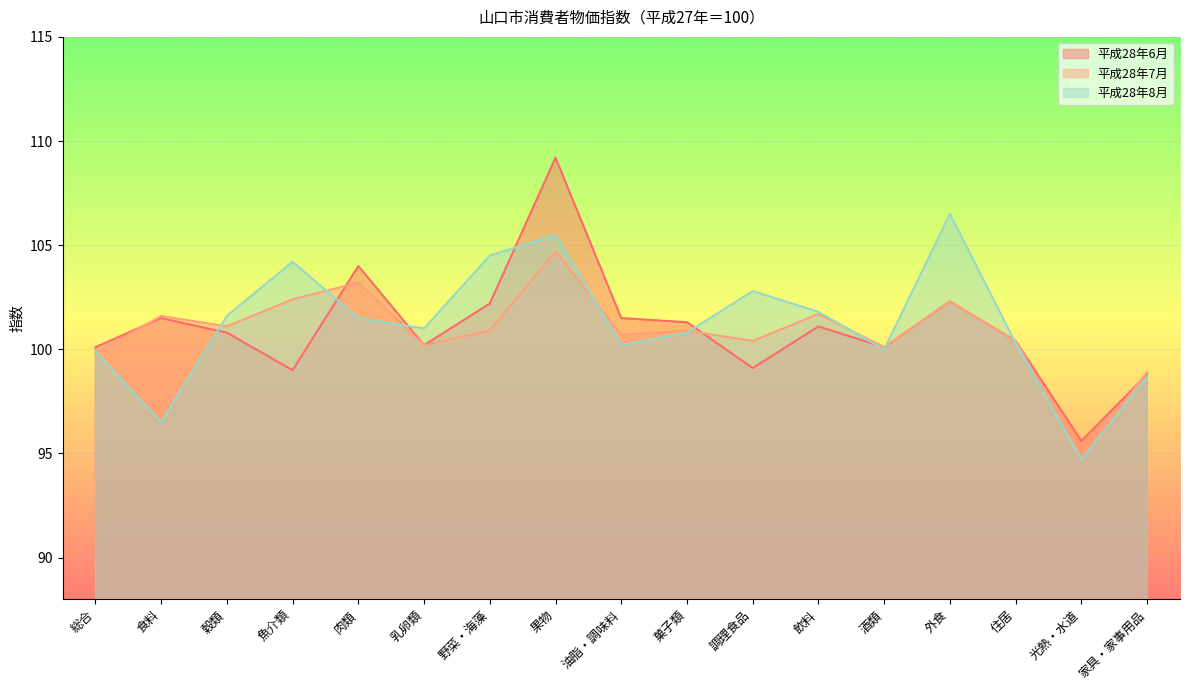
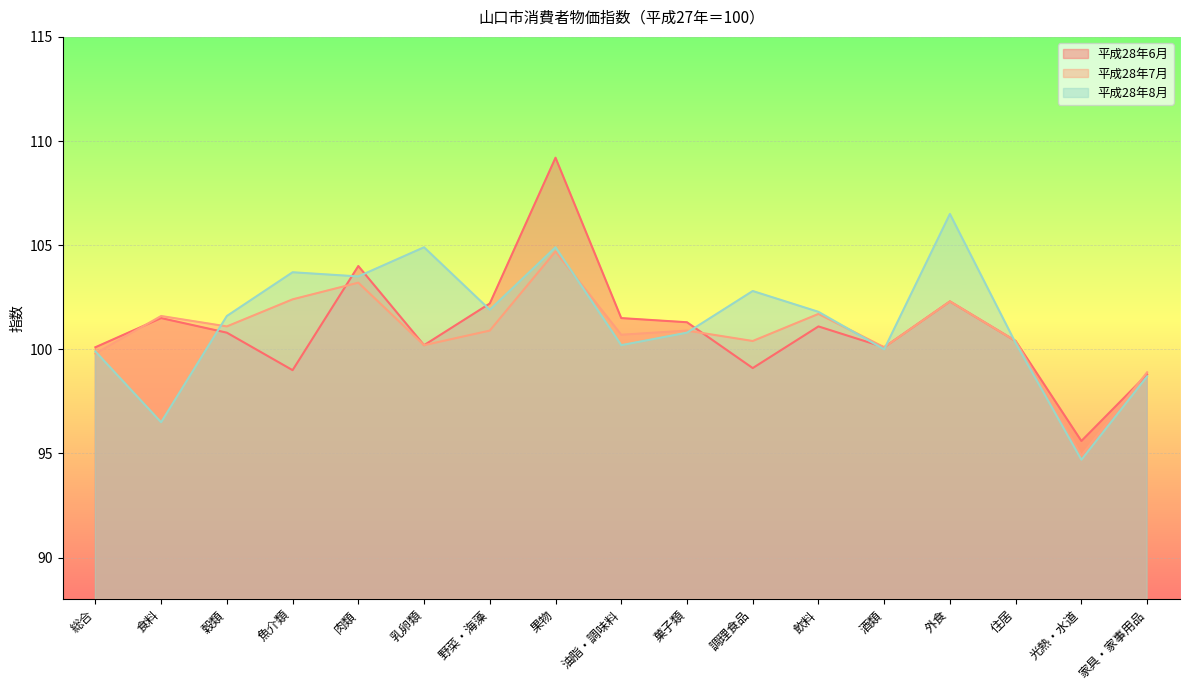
  {
    "平成28年8月": {
      "食料": 96.5,
      "穀類": 101.6,
-     "魚介類": 104.2,
-     "肉類": 101.5,
-     "乳卵類": 101.0,
-     "野菜・海藻": 104.5,
-     "果物": 105.5,
+     "魚介類": 103.7,
+     "肉類": 103.5,
+     "乳卵類": 104.9,
+     "野菜・海藻": 101.9,
+     "果物": 104.9,
      "油脂・調味料": 100.2,
      "調理食品": 102.8,
      "外食": 106.5,
      "光熱・水道": 94.7
    }
  }
